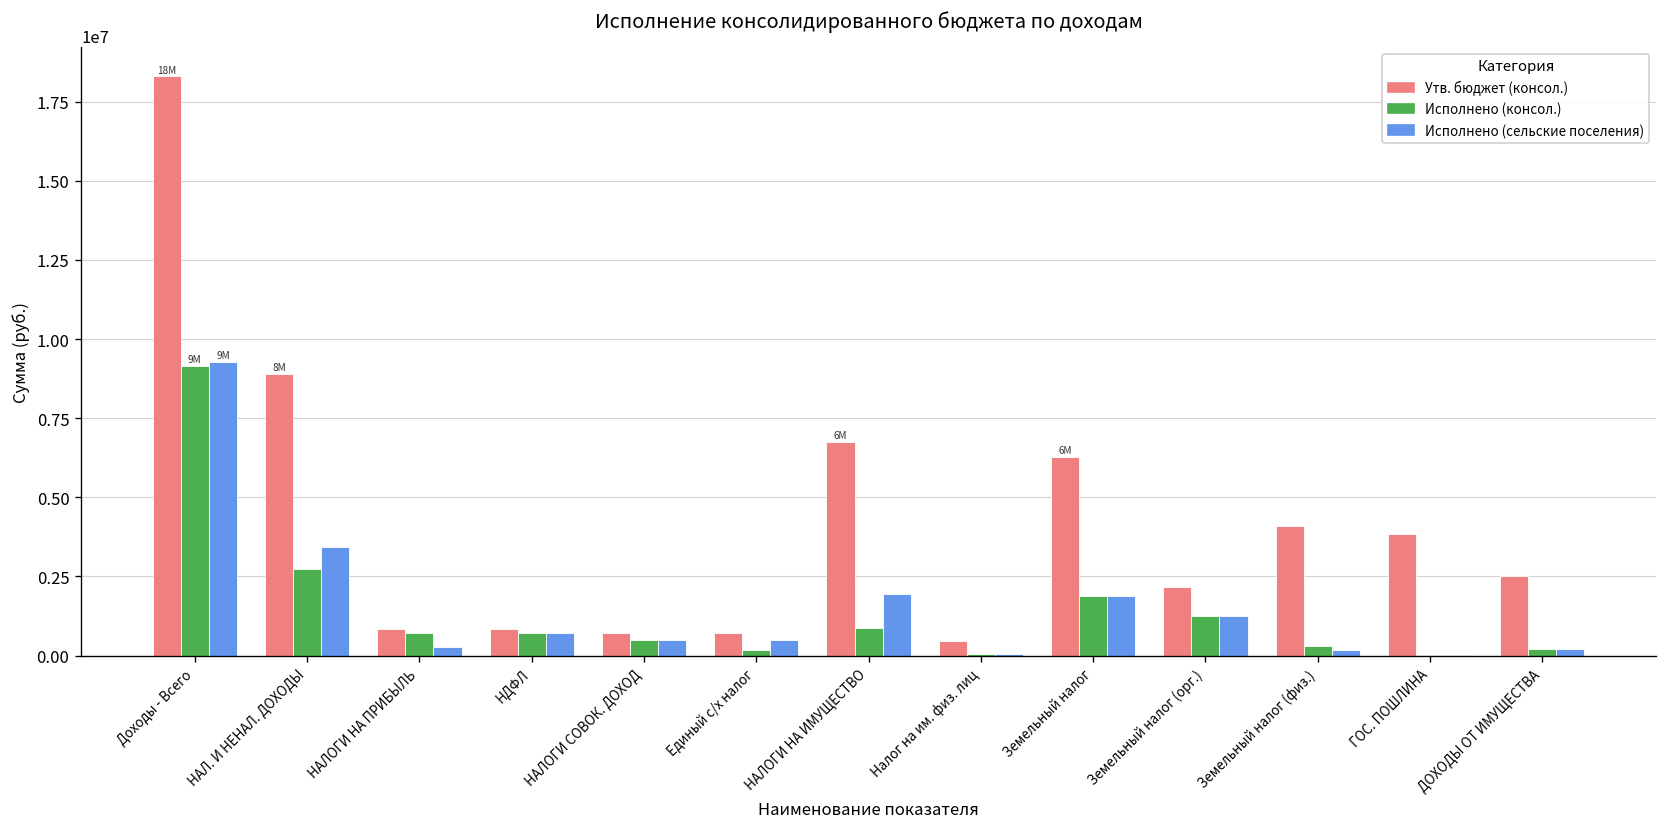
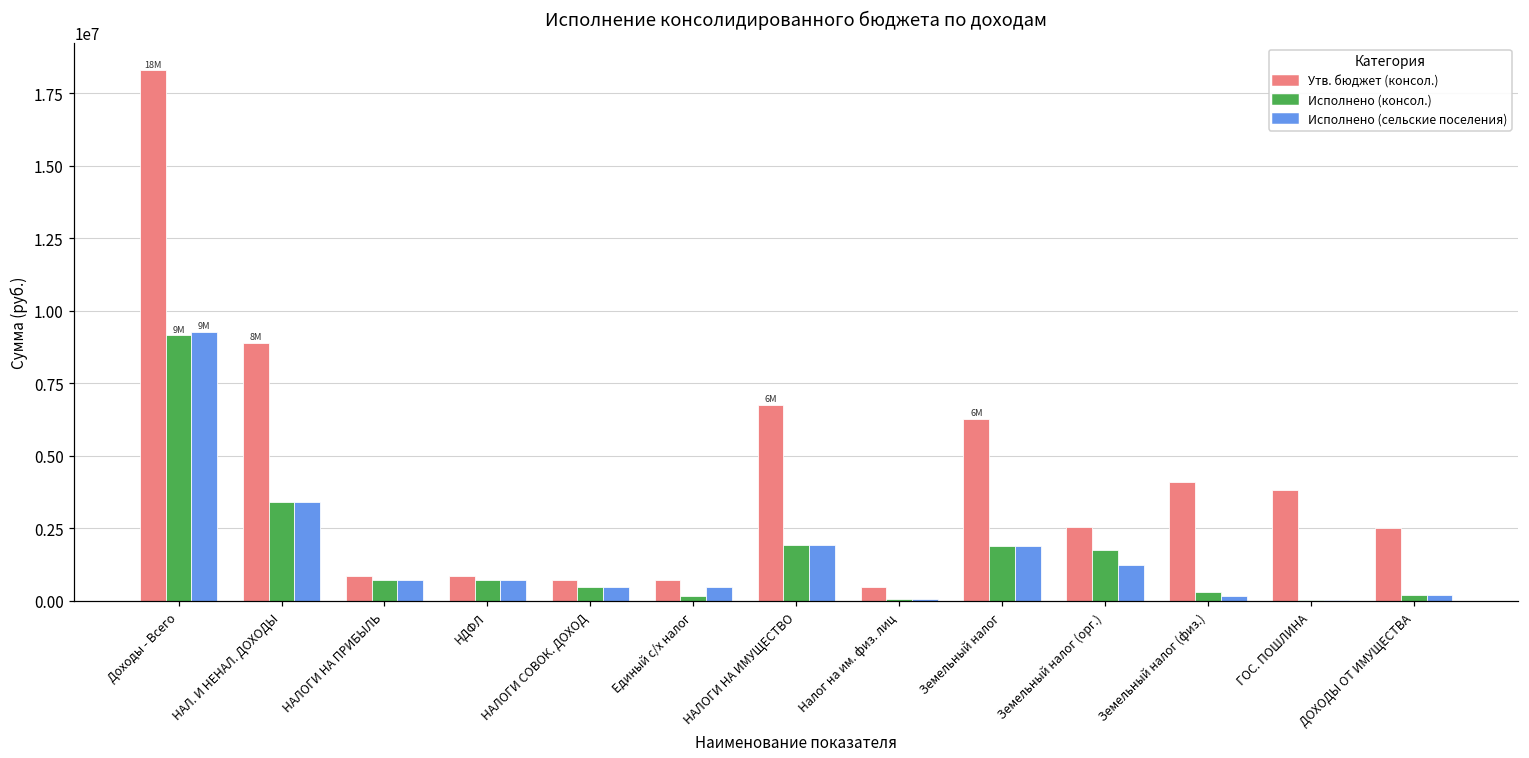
  {
    "Утв. бюджет (консол.)": {
      "НАЛОГИ НА ПРИБЫЛЬ": 800000,
      "НДФЛ": 800000,
      "НАЛОГИ СОВОК. ДОХОД": 700000,
      "Единый с/х налог": 700000,
      "Налог на им. физ. лиц": 500000,
-     "Земельный налог (орг.)": 2200000,
+     "Земельный налог (орг.)": 2600000,
      "Земельный налог (физ.)": 4100000,
      "ГОС. ПОШЛИНА": 3800000,
      "ДОХОДЫ ОТ ИМУЩЕСТВА": 2500000
    },
    "Исполнено (консол.)": {
-     "НАЛ. И НЕНАЛ. ДОХОДЫ": 2700000,
+     "НАЛ. И НЕНАЛ. ДОХОДЫ": 3400000,
      "НАЛОГИ НА ПРИБЫЛЬ": 700000,
      "НДФЛ": 700000,
      "НАЛОГИ СОВОК. ДОХОД": 500000,
      "Единый с/х налог": 200000,
-     "НАЛОГИ НА ИМУЩЕСТВО": 900000,
+     "НАЛОГИ НА ИМУЩЕСТВО": 1900000,
      "Земельный налог": 1900000,
-     "Земельный налог (орг.)": 1200000,
+     "Земельный налог (орг.)": 1800000,
      "Земельный налог (физ.)": 300000,
      "ДОХОДЫ ОТ ИМУЩЕСТВА": 200000
    },
    "Исполнено (сельские поселения)": {
      "НАЛ. И НЕНАЛ. ДОХОДЫ": 3400000,
-     "НАЛОГИ НА ПРИБЫЛЬ": 300000,
+     "НАЛОГИ НА ПРИБЫЛЬ": 700000,
      "НДФЛ": 700000,
      "НАЛОГИ СОВОК. ДОХОД": 500000,
      "Единый с/х налог": 500000,
      "НАЛОГИ НА ИМУЩЕСТВО": 1900000,
      "Земельный налог": 1900000,
      "Земельный налог (орг.)": 1200000,
      "Земельный налог (физ.)": 200000,
      "ДОХОДЫ ОТ ИМУЩЕСТВА": 200000
    }
  }
